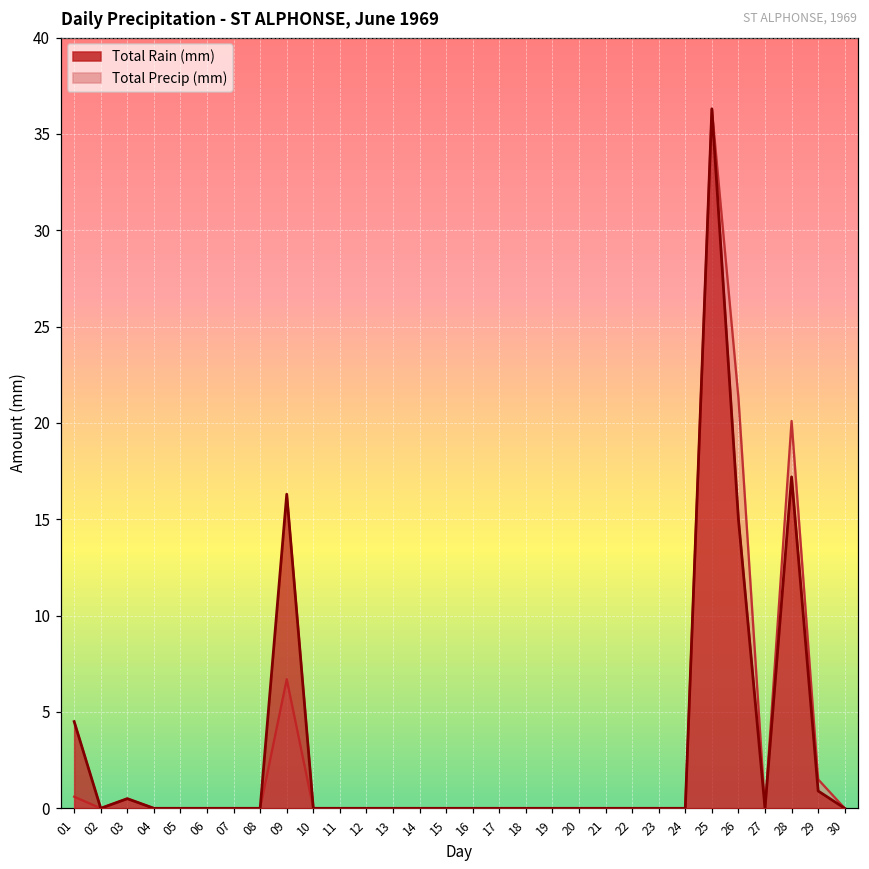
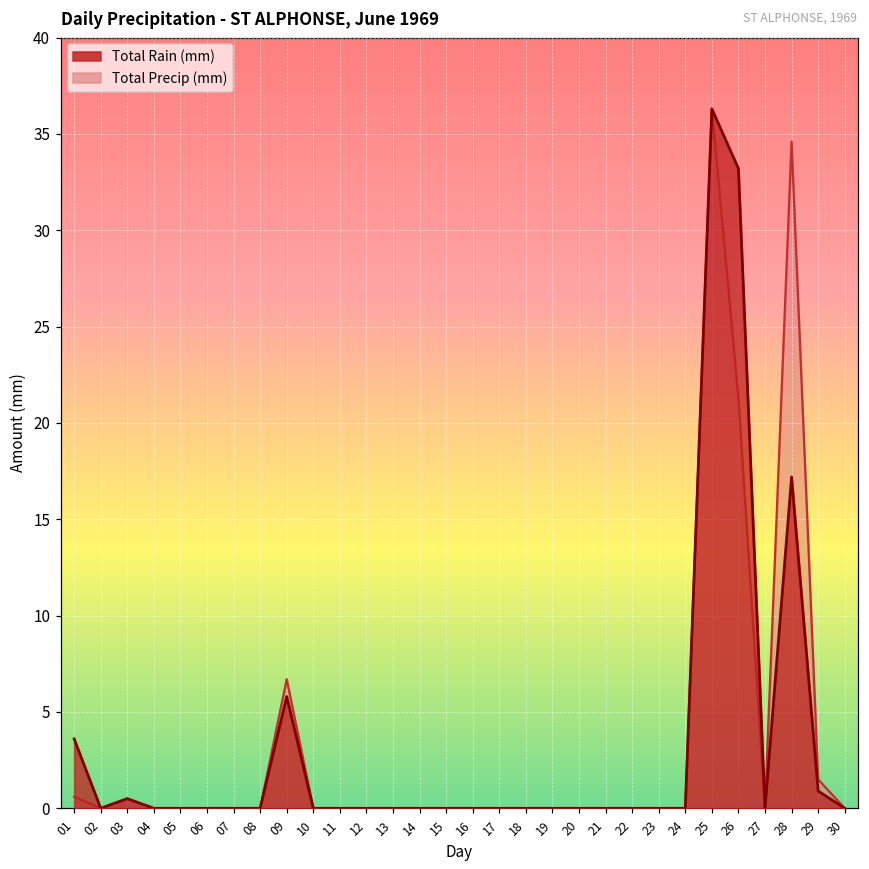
  {
    "Total Precip (mm)": {
      "01": 0.6,
      "09": 6.7,
      "26": 21.3,
-     "28": 20.1,
+     "28": 34.6,
      "29": 1.5
    },
    "Total Rain (mm)": {
-     "01": 4.5,
-     "09": 16.3,
-     "26": 15.0,
+     "01": 3.6,
+     "09": 5.8,
+     "26": 33.2,
      "28": 17.2,
      "29": 0.9
    }
  }
